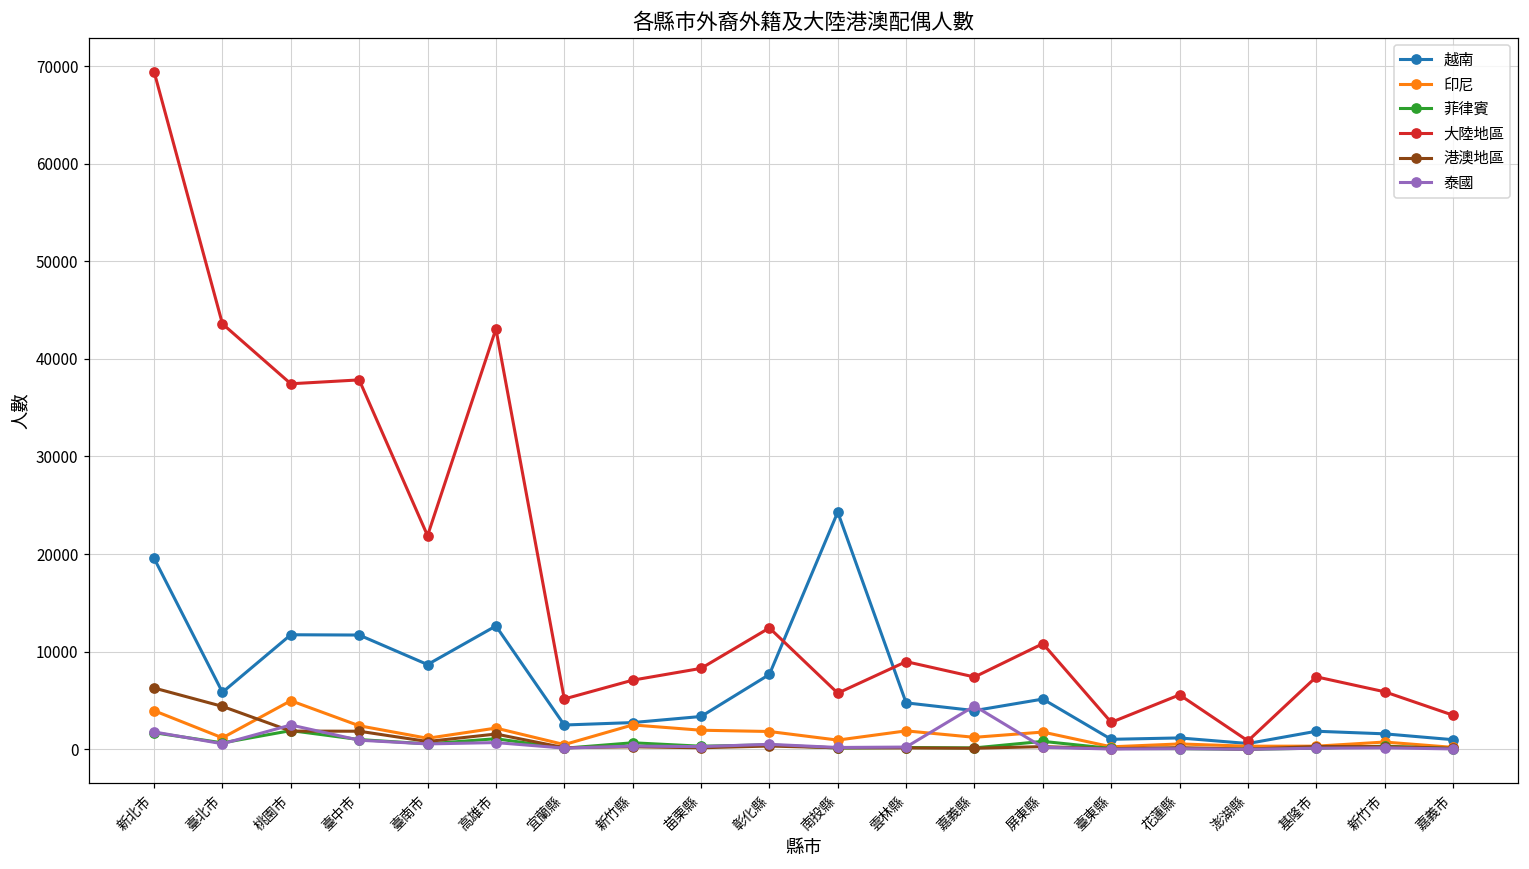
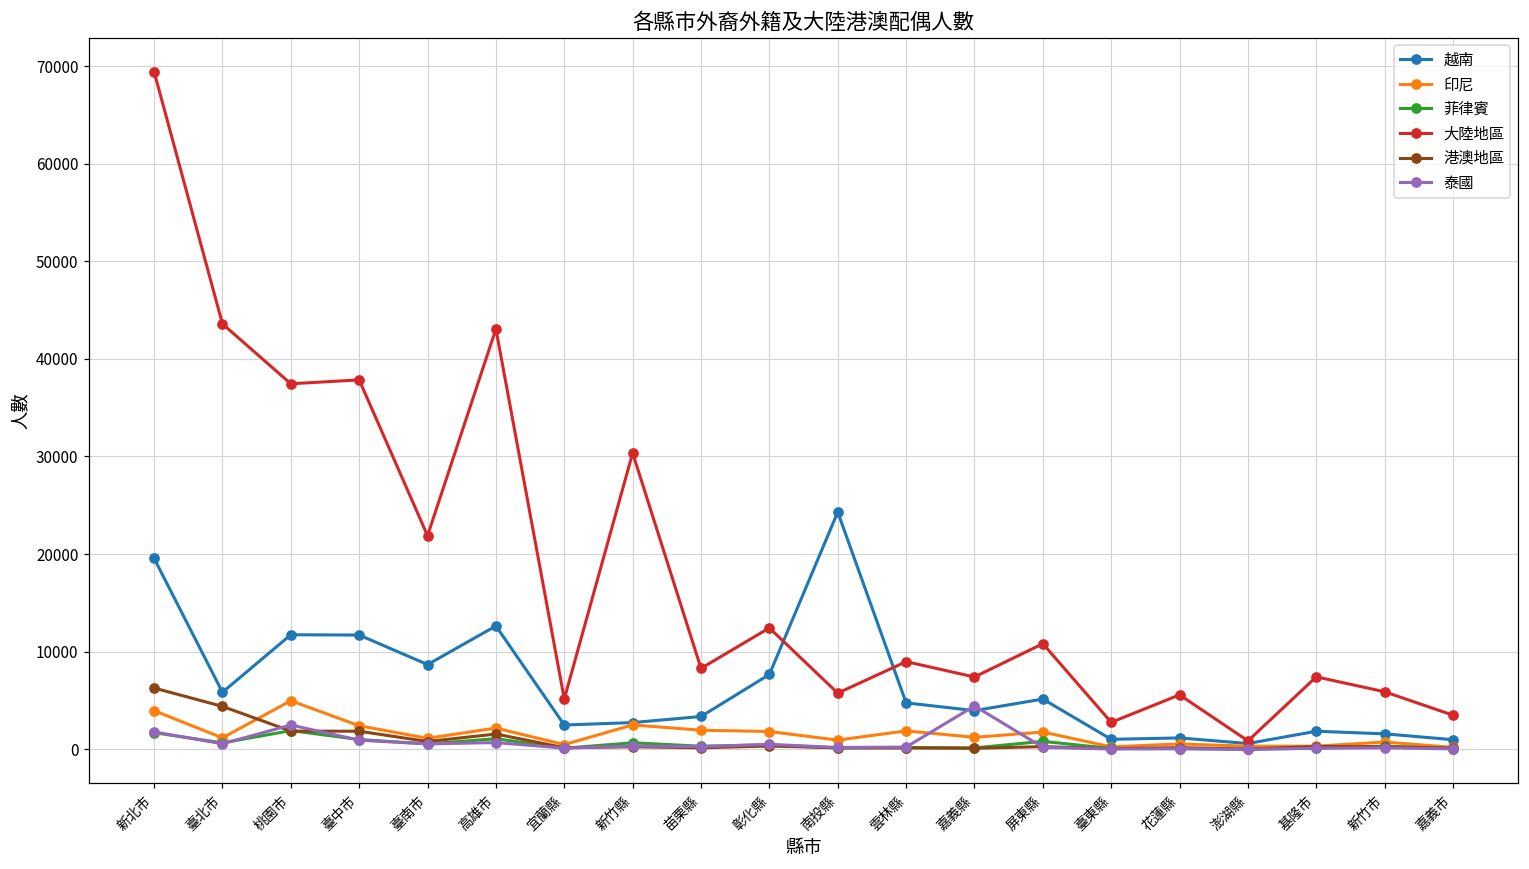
  {
    "越南": {
      "新北市": 20000,
      "臺北市": 6000,
      "桃園市": 12000,
      "臺中市": 12000,
      "臺南市": 9000,
      "高雄市": 13000,
      "宜蘭縣": 2000,
      "苗栗縣": 3000,
      "彰化縣": 8000,
      "南投縣": 24000,
      "雲林縣": 5000,
      "嘉義縣": 4000,
      "屏東縣": 5000,
      "臺東縣": 1000,
      "花蓮縣": 1000,
      "基隆市": 2000,
      "新竹市": 2000,
      "嘉義市": 1000
    },
    "印尼": {
      "新北市": 4000,
      "臺北市": 1000,
      "桃園市": 5000,
      "臺中市": 2000,
      "臺南市": 1000,
      "高雄市": 2000,
      "宜蘭縣": 0,
      "苗栗縣": 2000,
      "彰化縣": 2000,
      "南投縣": 1000,
      "雲林縣": 2000,
      "嘉義縣": 1000,
      "屏東縣": 2000,
      "花蓮縣": 1000,
      "新竹市": 1000
    },
    "菲律賓": {
      "高雄市": 1000,
      "新竹縣": 1000,
      "屏東縣": 1000
    },
    "大陸地區": {
      "新北市": 69000,
      "臺北市": 44000,
      "桃園市": 37000,
      "臺中市": 38000,
      "臺南市": 22000,
      "高雄市": 43000,
      "宜蘭縣": 5000,
-     "新竹縣": 7000,
+     "新竹縣": 30000,
      "苗栗縣": 8000,
      "彰化縣": 12000,
      "南投縣": 6000,
      "雲林縣": 9000,
      "嘉義縣": 7000,
      "屏東縣": 11000,
      "臺東縣": 3000,
      "花蓮縣": 6000,
      "基隆市": 7000,
      "新竹市": 6000,
      "嘉義市": 3000
    },
    "港澳地區": {
      "新北市": 6000,
      "臺北市": 4000,
      "臺中市": 2000,
      "高雄市": 2000
    },
    "泰國": {
      "桃園市": 2000,
      "高雄市": 1000,
      "嘉義縣": 4000
    }
  }
